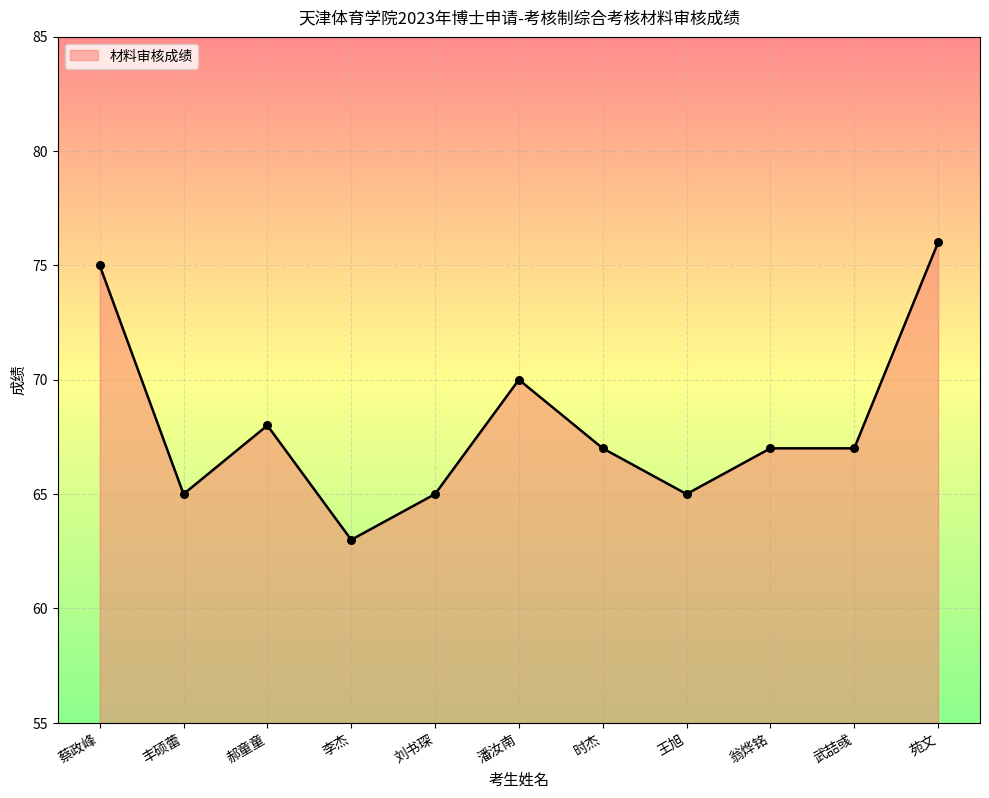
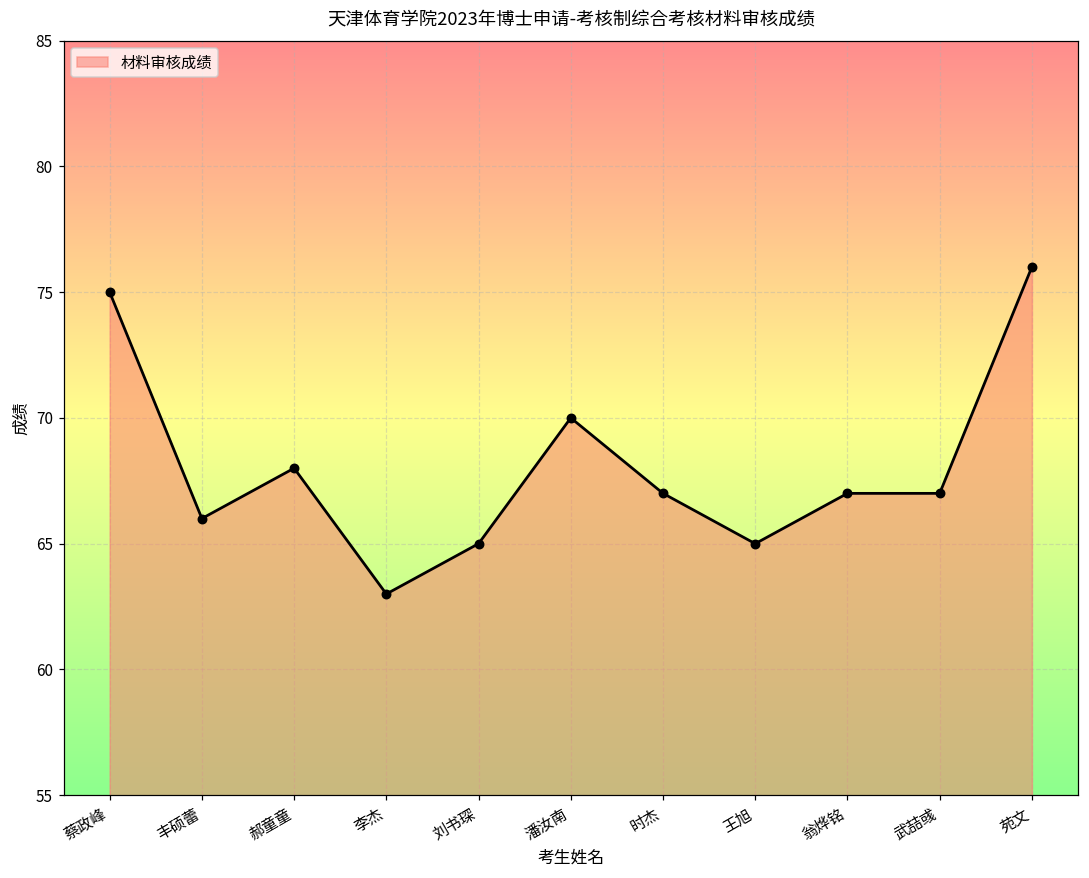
  {
    "蔡政峰": 75,
-   "丰硕蕾": 65,
+   "丰硕蕾": 66,
    "郝童童": 68,
    "李杰": 63,
    "刘书琛": 65,
    "潘汝南": 70,
    "时杰": 67,
    "王旭": 65,
    "翁烨铭": 67,
    "武喆彧": 67,
    "苑文": 76
  }
